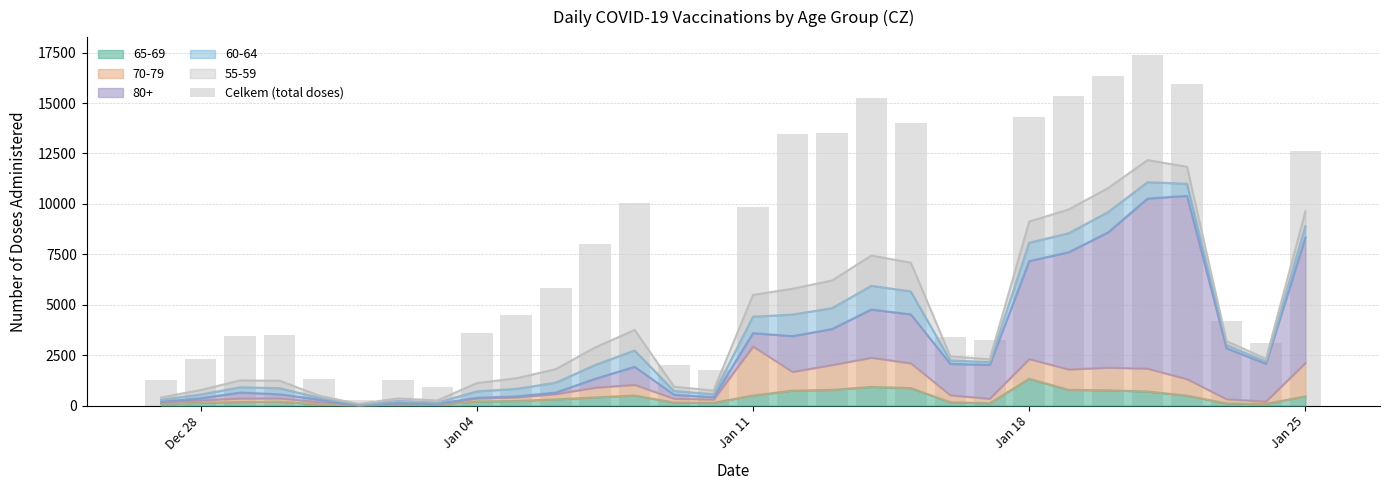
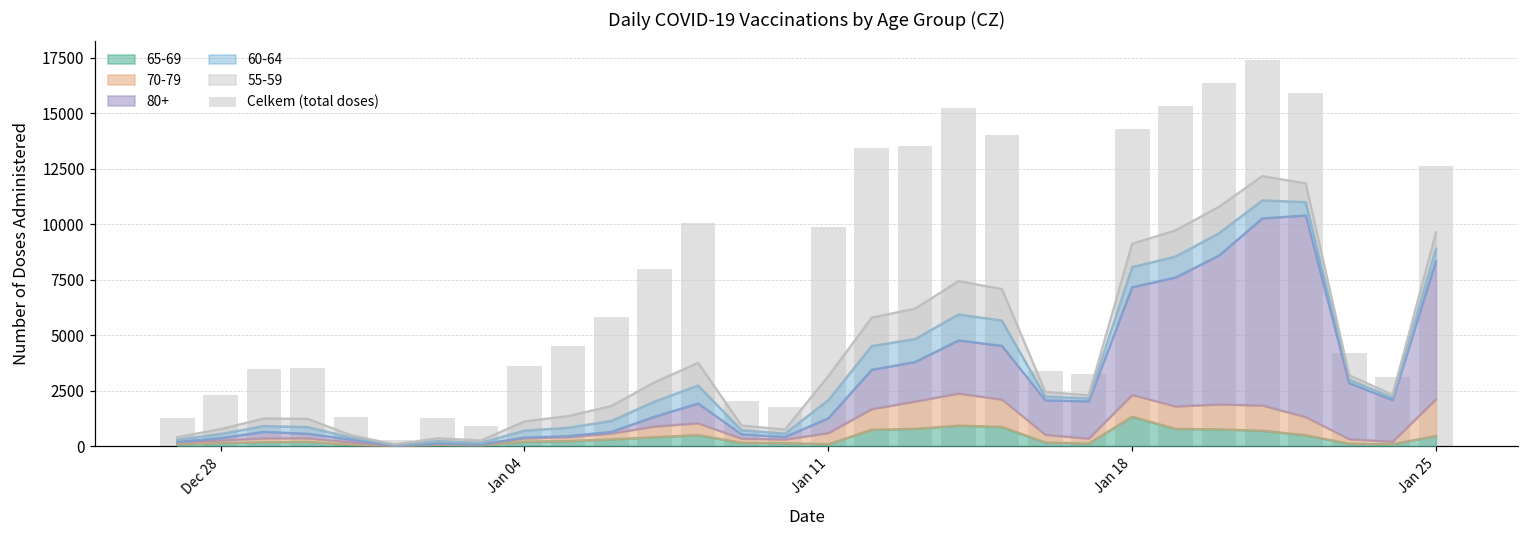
  {
    "65-69": {
      "Jan 04": 200,
-     "Jan 11": 500,
+     "Jan 11": 100,
      "Jan 18": 1300,
      "Jan 25": 500
    },
    "70-79": {
-     "Jan 11": 2400,
+     "Jan 11": 500,
      "Jan 18": 1000,
      "Jan 25": 1700
    }
  }
